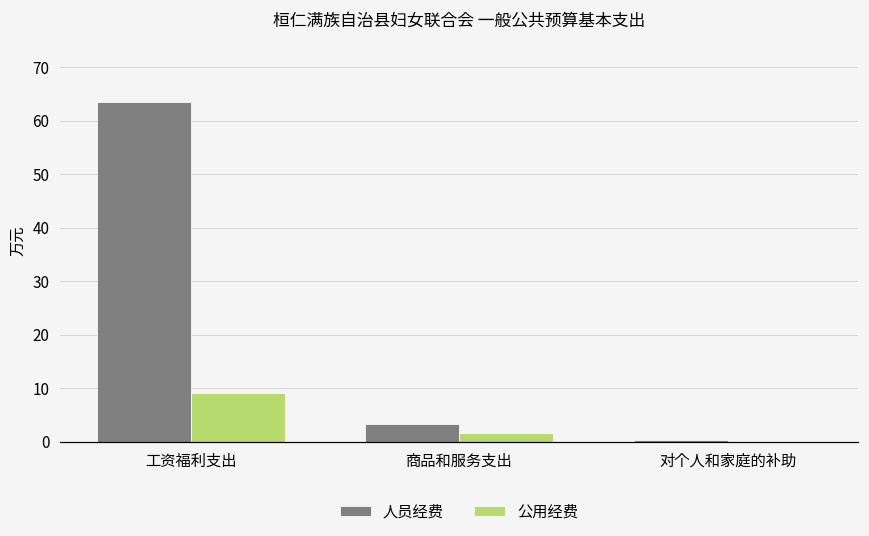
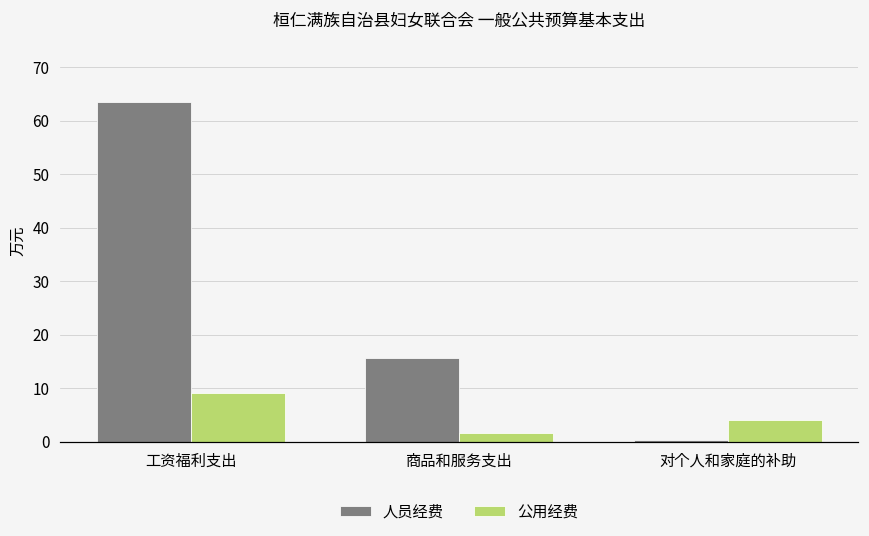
  {
    "人员经费": {
      "工资福利支出": 63,
-     "商品和服务支出": 3
+     "商品和服务支出": 16
    },
    "公用经费": {
      "工资福利支出": 9,
      "商品和服务支出": 2,
-     "对个人和家庭的补助": 0
+     "对个人和家庭的补助": 4
    }
  }
